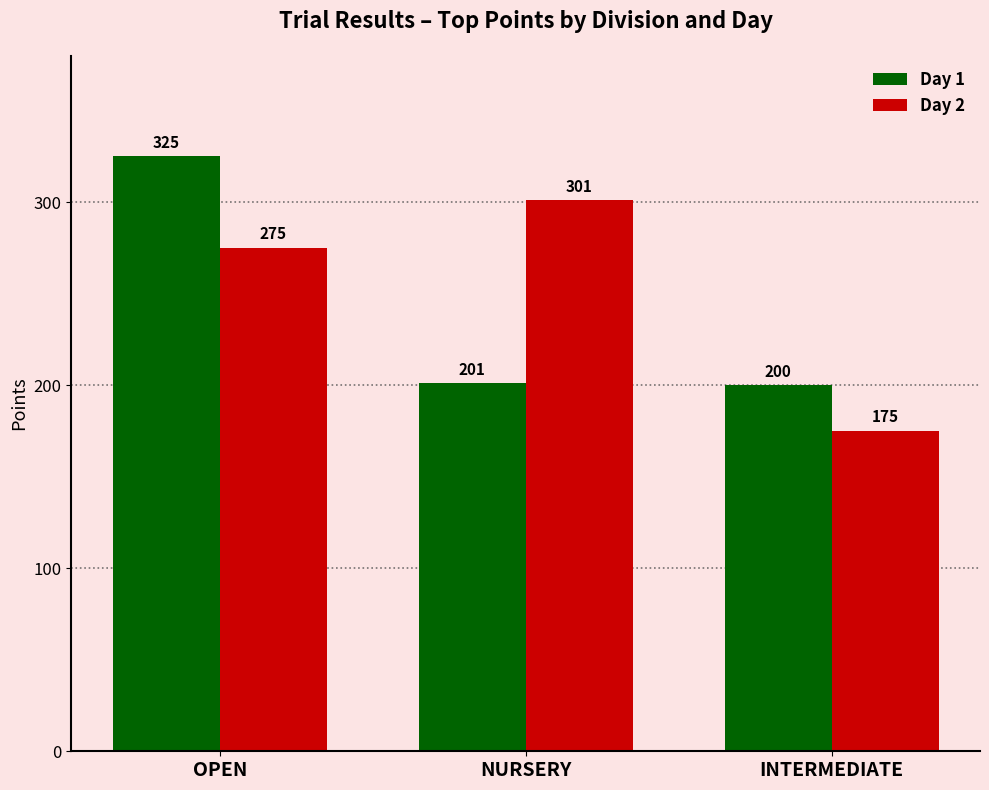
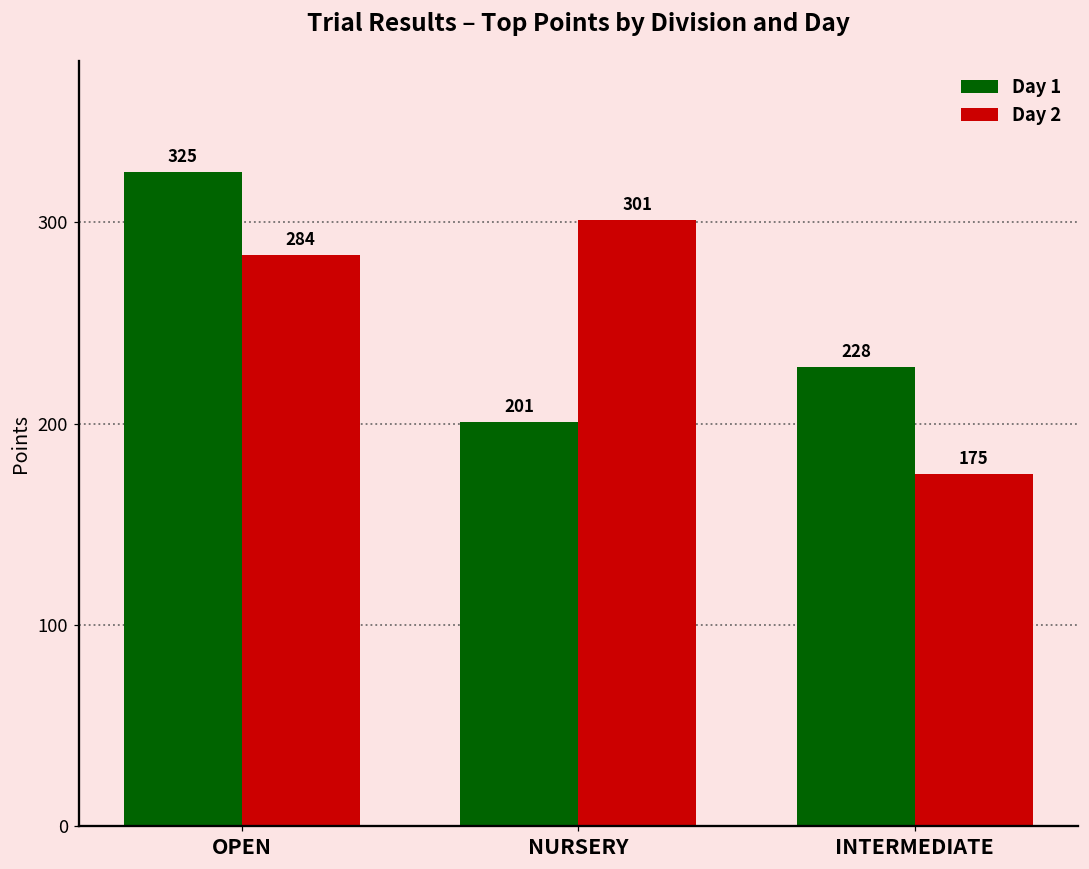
  {
    "Day 1": {
      "OPEN": 325,
      "NURSERY": 201,
-     "INTERMEDIATE": 200
+     "INTERMEDIATE": 228
    },
    "Day 2": {
-     "OPEN": 275,
+     "OPEN": 284,
      "NURSERY": 301,
      "INTERMEDIATE": 175
    }
  }
